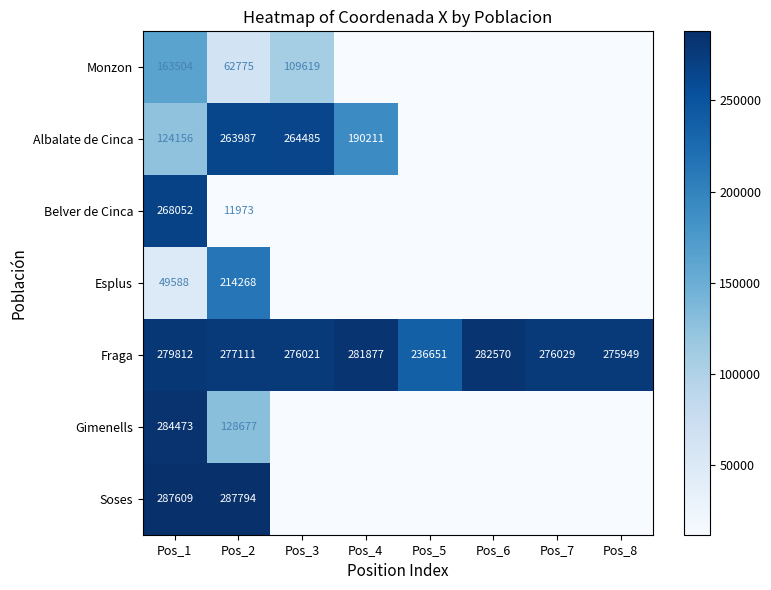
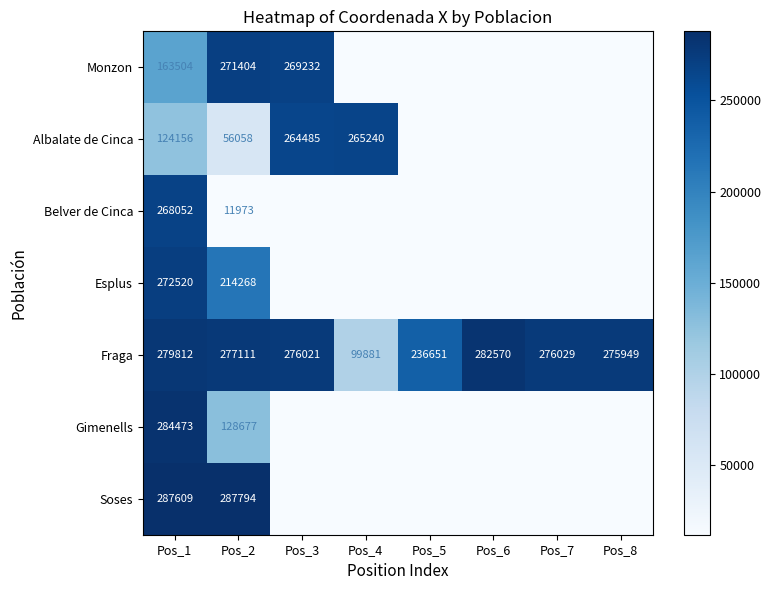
  {
    "Monzon": {
-     "Pos_2": 62775,
-     "Pos_3": 109619
+     "Pos_2": 271404,
+     "Pos_3": 269232
    },
    "Albalate de Cinca": {
      "Pos_1": 124156,
-     "Pos_2": 263987,
+     "Pos_2": 56058,
      "Pos_3": 264485,
-     "Pos_4": 190211
+     "Pos_4": 265240
    },
    "Belver de Cinca": {
      "Pos_1": 268052,
      "Pos_2": 11973
    },
    "Esplus": {
-     "Pos_1": 49588,
+     "Pos_1": 272520,
      "Pos_2": 214268
    },
    "Fraga": {
      "Pos_1": 279812,
      "Pos_2": 277111,
      "Pos_3": 276021,
-     "Pos_4": 281877,
+     "Pos_4": 99881,
      "Pos_5": 236651,
      "Pos_6": 282570,
      "Pos_7": 276029,
      "Pos_8": 275949
    },
    "Gimenells": {
      "Pos_1": 284473,
      "Pos_2": 128677
    },
    "Soses": {
      "Pos_1": 287609,
      "Pos_2": 287794
    }
  }
